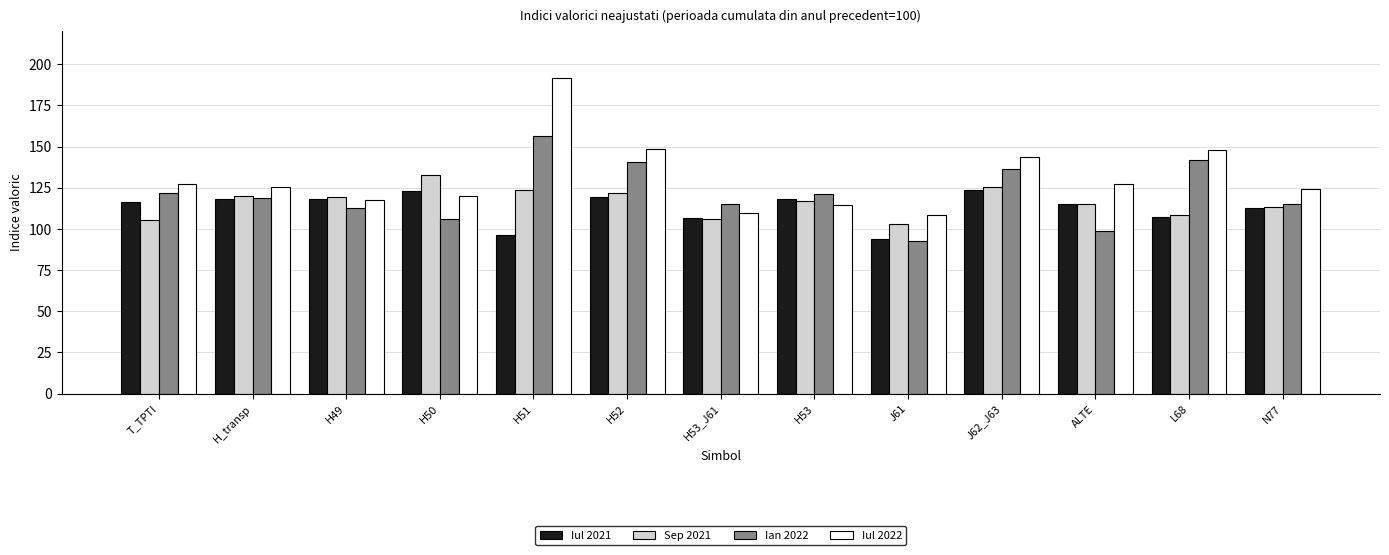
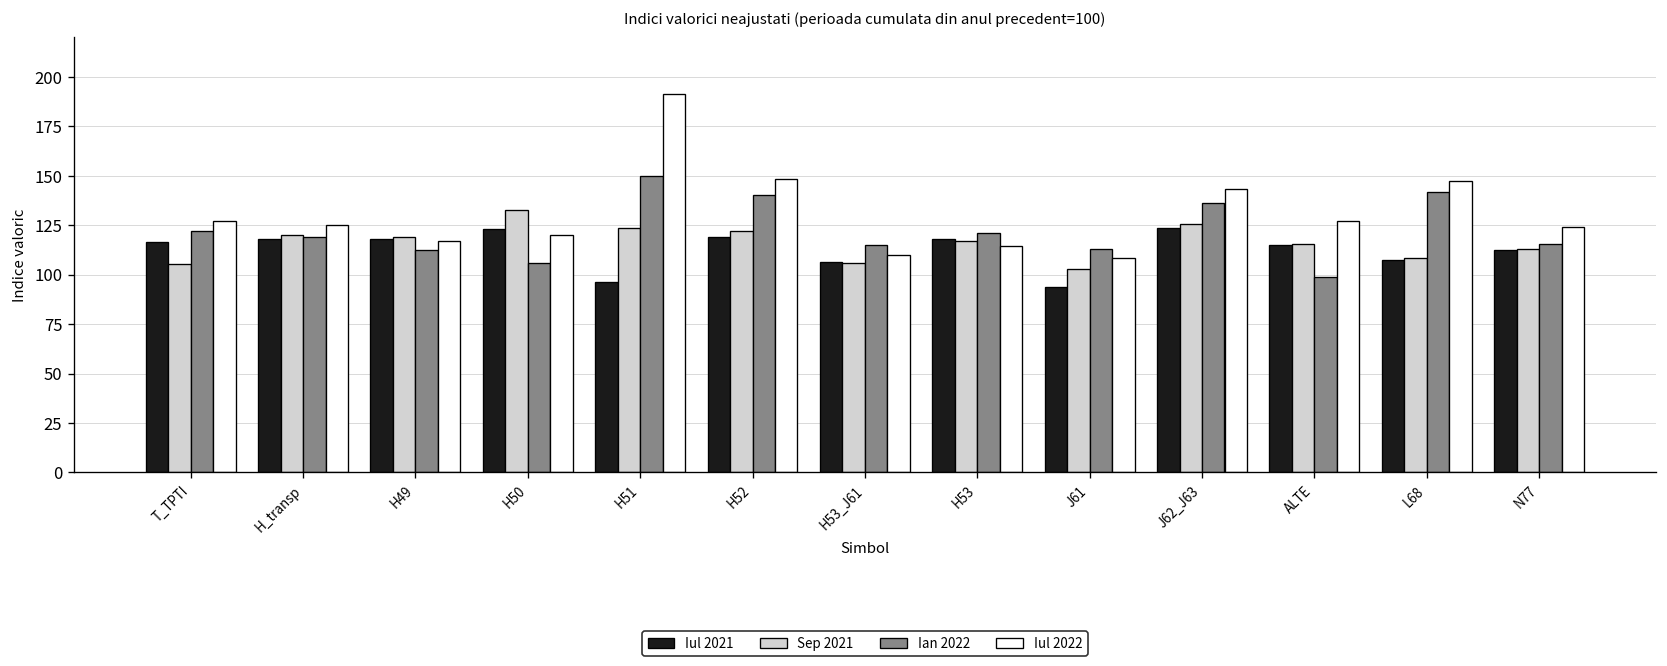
  {
    "Iul 2021": {
      "T_TPTI": 116,
      "H_transp": 118,
      "H49": 118,
      "H50": 123,
      "H51": 96,
      "H52": 119,
      "H53_J61": 106,
      "H53": 118,
      "J61": 94,
      "J62_J63": 124,
      "ALTE": 115,
      "L68": 107,
      "N77": 112
    },
    "Sep 2021": {
      "T_TPTI": 105,
      "H_transp": 120,
      "H49": 119,
      "H50": 133,
      "H51": 124,
      "H52": 122,
      "H53_J61": 106,
      "H53": 117,
      "J61": 103,
      "J62_J63": 125,
      "ALTE": 115,
      "L68": 108,
      "N77": 113
    },
    "Ian 2022": {
      "T_TPTI": 122,
      "H_transp": 119,
      "H49": 113,
      "H50": 106,
-     "H51": 156,
+     "H51": 150,
      "H52": 140,
      "H53_J61": 115,
      "H53": 121,
-     "J61": 92,
+     "J61": 113,
      "J62_J63": 136,
      "ALTE": 99,
      "L68": 142,
      "N77": 115
    },
    "Iul 2022": {
      "T_TPTI": 127,
      "H_transp": 125,
      "H49": 117,
      "H50": 120,
      "H51": 191,
      "H52": 149,
      "H53_J61": 110,
      "H53": 114,
      "J61": 109,
      "J62_J63": 144,
      "ALTE": 127,
      "L68": 148,
      "N77": 124
    }
  }
